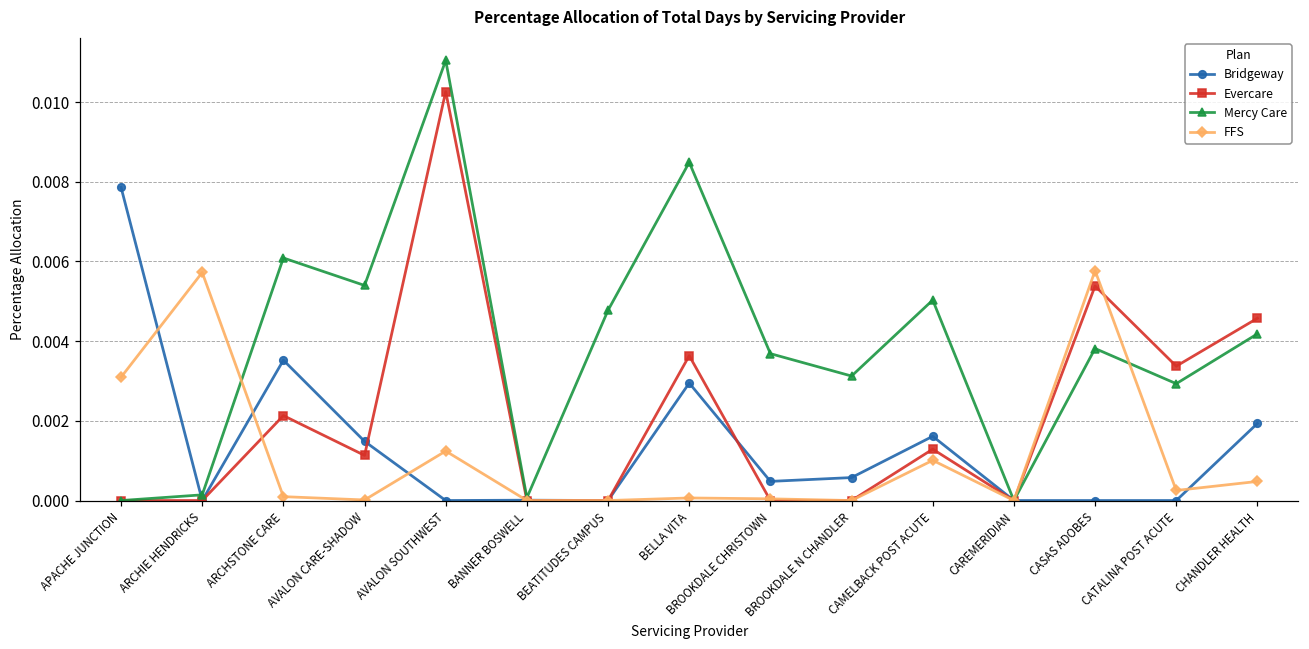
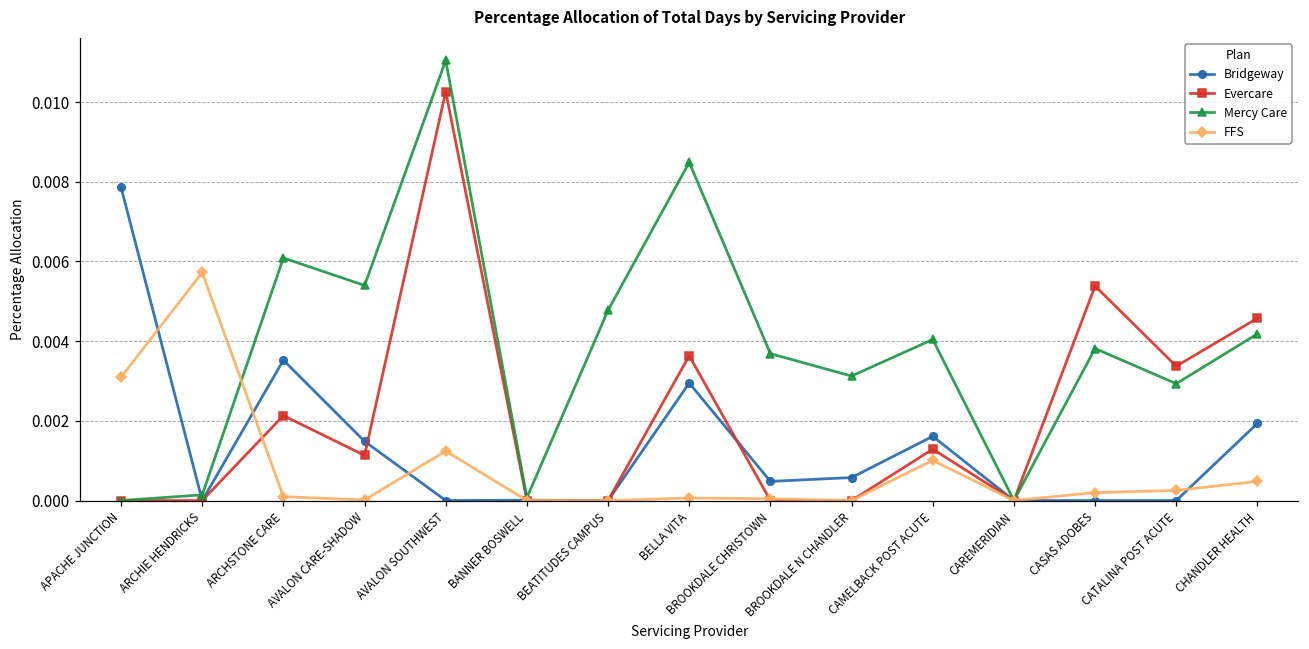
  {
    "Bridgeway": {
      "APACHE JUNCTION": 0.0079,
      "ARCHSTONE CARE": 0.0035,
      "AVALON CARE-SHADOW": 0.0015,
      "AVALON SOUTHWEST": 0.0000,
      "BELLA VITA": 0.0029,
      "BROOKDALE CHRISTOWN": 0.0005,
      "BROOKDALE N CHANDLER": 0.0006,
      "CAMELBACK POST ACUTE": 0.0016,
      "CASAS ADOBES": 0.0000,
      "CATALINA POST ACUTE": 0.0000,
      "CHANDLER HEALTH": 0.0019
    },
    "Evercare": {
      "ARCHSTONE CARE": 0.0021,
      "AVALON CARE-SHADOW": 0.0011,
      "AVALON SOUTHWEST": 0.0103,
      "BELLA VITA": 0.0036,
      "CAMELBACK POST ACUTE": 0.0013,
      "CASAS ADOBES": 0.0054,
      "CATALINA POST ACUTE": 0.0034,
      "CHANDLER HEALTH": 0.0046
    },
    "Mercy Care": {
      "ARCHIE HENDRICKS": 0.0001,
      "ARCHSTONE CARE": 0.0061,
      "AVALON CARE-SHADOW": 0.0054,
      "AVALON SOUTHWEST": 0.0110,
      "BEATITUDES CAMPUS": 0.0048,
      "BELLA VITA": 0.0085,
      "BROOKDALE CHRISTOWN": 0.0037,
      "BROOKDALE N CHANDLER": 0.0031,
-     "CAMELBACK POST ACUTE": 0.0050,
+     "CAMELBACK POST ACUTE": 0.0040,
      "CASAS ADOBES": 0.0038,
      "CATALINA POST ACUTE": 0.0029,
      "CHANDLER HEALTH": 0.0042
    },
    "FFS": {
      "APACHE JUNCTION": 0.0031,
      "ARCHIE HENDRICKS": 0.0057,
      "ARCHSTONE CARE": 0.0001,
      "AVALON CARE-SHADOW": 0.0000,
      "AVALON SOUTHWEST": 0.0012,
      "BELLA VITA": 0.0001,
      "CAMELBACK POST ACUTE": 0.0010,
-     "CASAS ADOBES": 0.0058,
+     "CASAS ADOBES": 0.0002,
      "CATALINA POST ACUTE": 0.0003,
      "CHANDLER HEALTH": 0.0005
    }
  }
